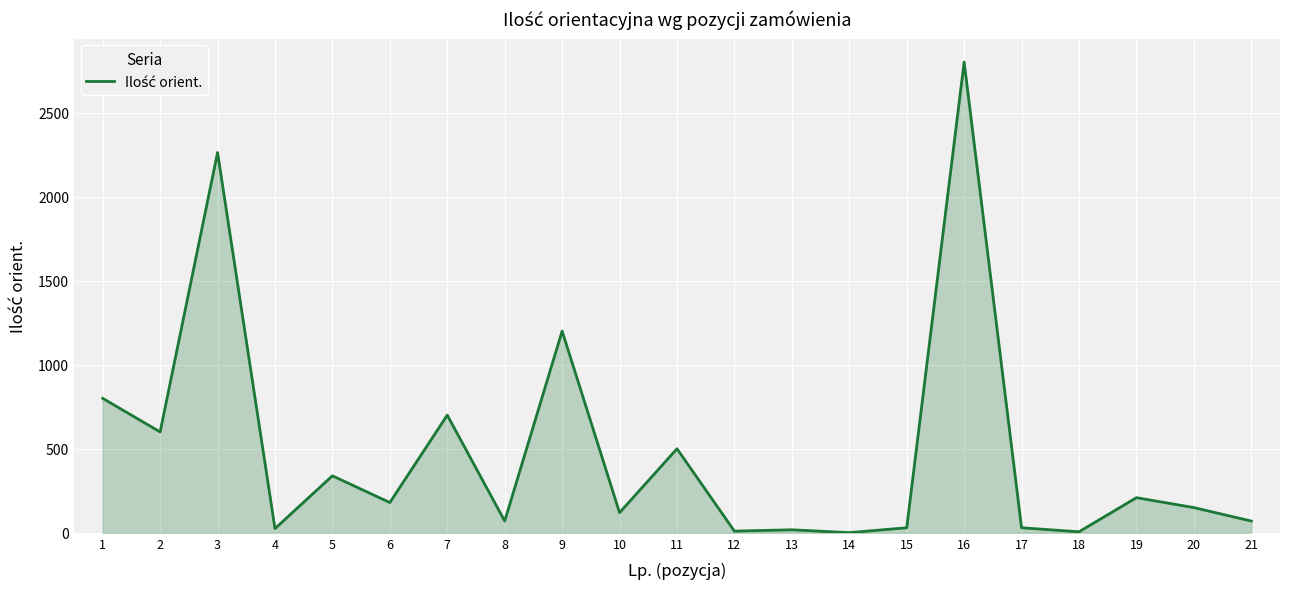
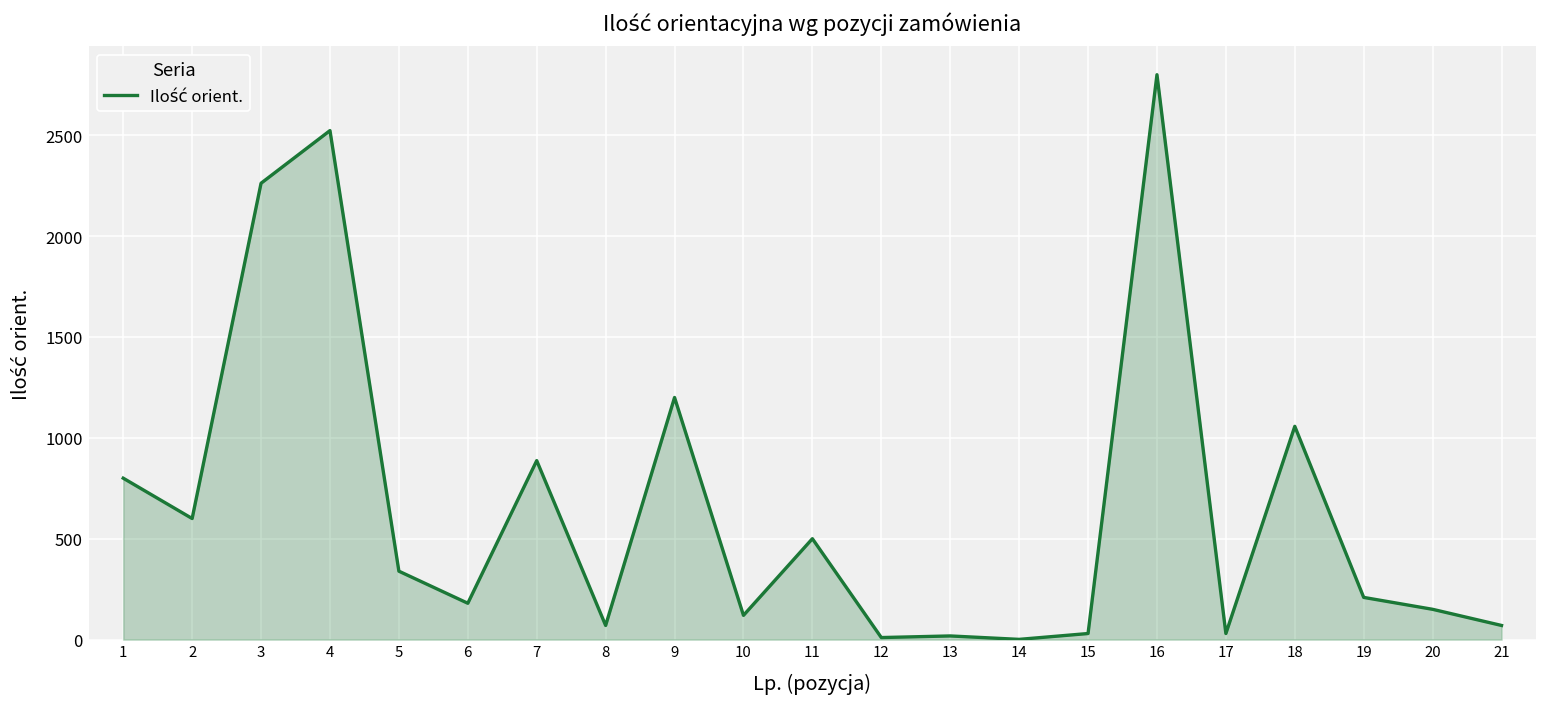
  {
    "1": 800,
    "2": 600,
    "3": 2260,
-   "4": 30,
+   "4": 2520,
    "5": 340,
    "6": 180,
-   "7": 700,
+   "7": 890,
    "8": 70,
    "9": 1200,
    "10": 120,
    "11": 500,
    "12": 10,
    "13": 20,
    "14": 0,
    "15": 30,
    "16": 2800,
    "17": 30,
-   "18": 10,
+   "18": 1060,
    "19": 210,
    "20": 150,
    "21": 70
  }
